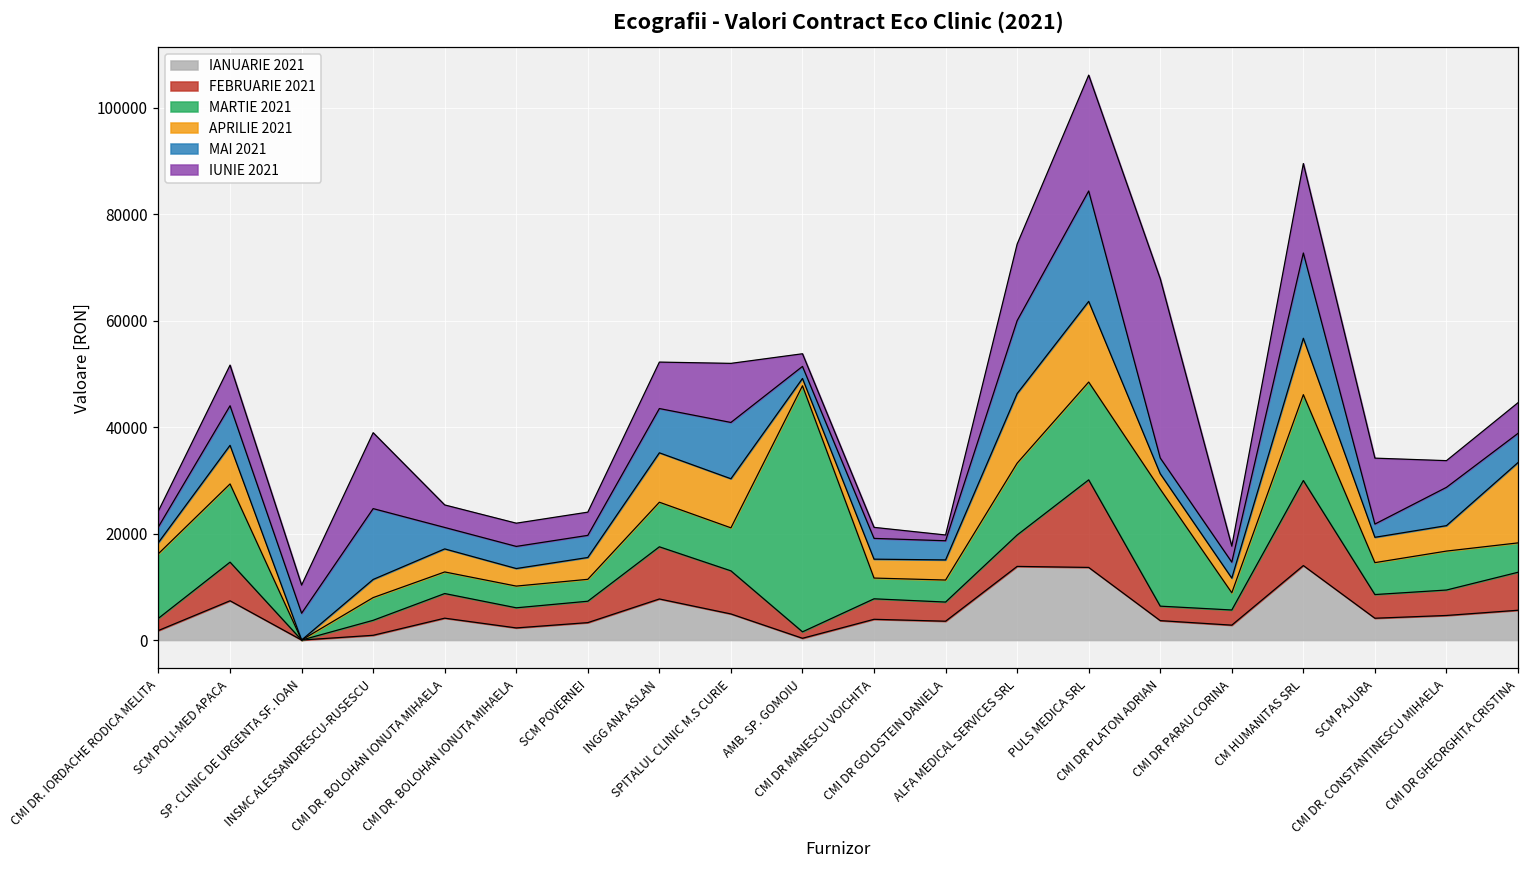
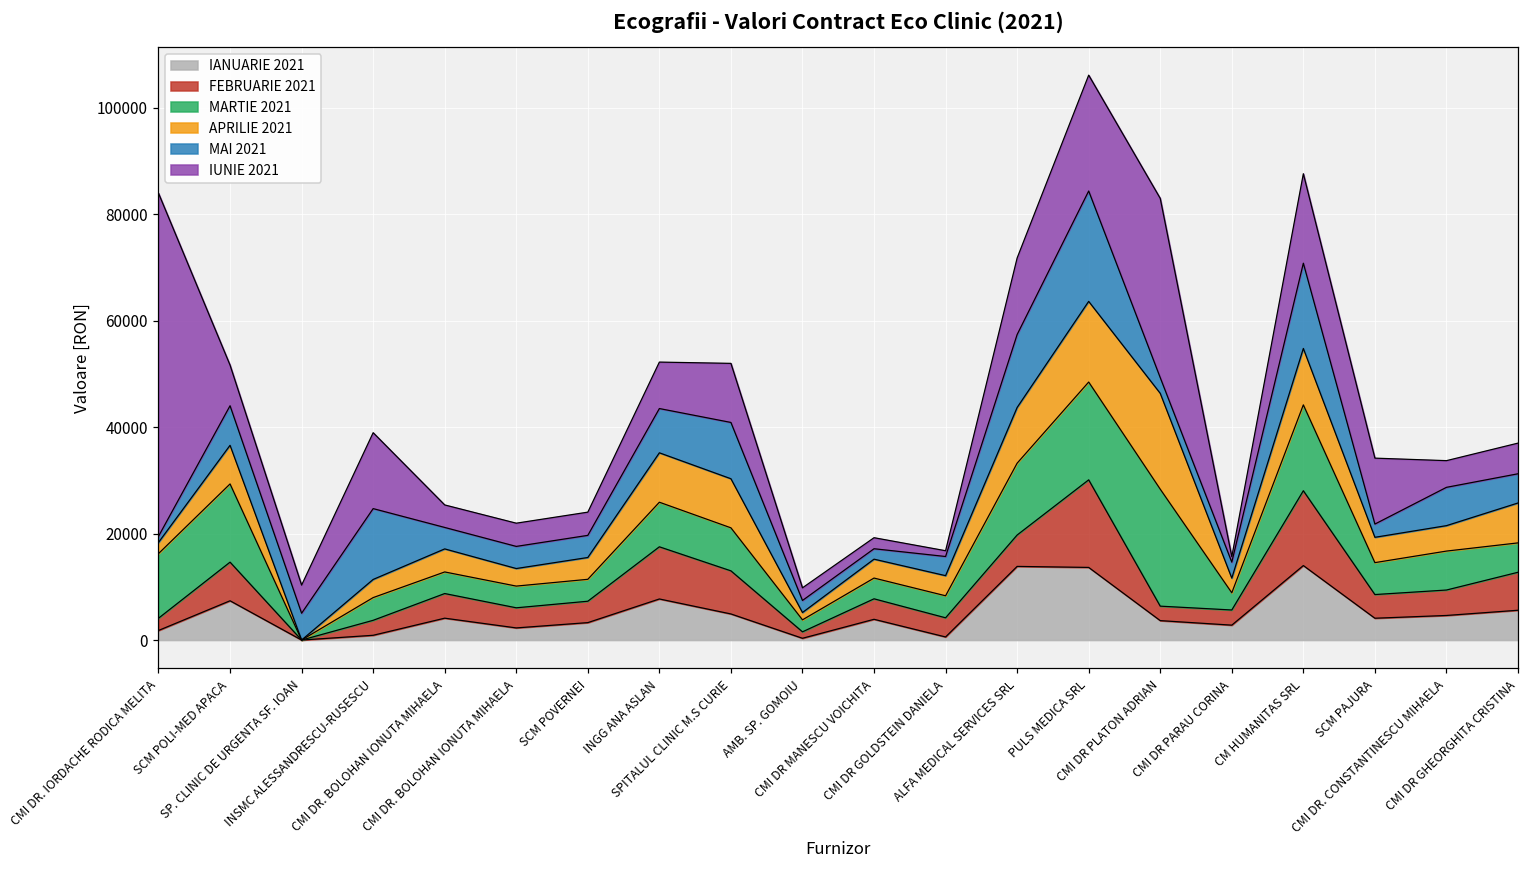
  {
    "IANUARIE 2021": {
      "CMI DR. IORDACHE RODICA MELITA": 2000,
      "SCM POLI-MED APACA": 7000,
      "INSMC ALESSANDRESCU-RUSESCU": 1000,
      "SCM POVERNEI": 3000,
      "INGG ANA ASLAN": 8000,
      "SPITALUL CLINIC M.S CURIE": 5000,
      "AMB. SP. GOMOIU": 0,
      "CMI DR MANESCU VOICHITA": 4000,
-     "CMI DR GOLDSTEIN DANIELA": 4000,
+     "CMI DR GOLDSTEIN DANIELA": 1000,
      "ALFA MEDICAL SERVICES SRL": 14000,
      "PULS MEDICA SRL": 14000,
      "CMI DR PLATON ADRIAN": 4000,
      "CMI DR PARAU CORINA": 3000,
      "CM HUMANITAS SRL": 14000,
      "SCM PAJURA": 4000,
      "CMI DR. CONSTANTINESCU MIHAELA": 5000,
      "CMI DR GHEORGHITA CRISTINA": 6000
    },
    "FEBRUARIE 2021": {
      "CMI DR. IORDACHE RODICA MELITA": 2000,
      "SCM POLI-MED APACA": 7000,
      "INSMC ALESSANDRESCU-RUSESCU": 3000,
      "SCM POVERNEI": 4000,
      "INGG ANA ASLAN": 10000,
      "SPITALUL CLINIC M.S CURIE": 8000,
      "AMB. SP. GOMOIU": 1000,
      "CMI DR MANESCU VOICHITA": 4000,
      "CMI DR GOLDSTEIN DANIELA": 4000,
      "ALFA MEDICAL SERVICES SRL": 6000,
      "PULS MEDICA SRL": 16000,
      "CMI DR PLATON ADRIAN": 3000,
      "CMI DR PARAU CORINA": 3000,
-     "CM HUMANITAS SRL": 16000,
+     "CM HUMANITAS SRL": 14000,
      "SCM PAJURA": 4000,
      "CMI DR. CONSTANTINESCU MIHAELA": 5000,
      "CMI DR GHEORGHITA CRISTINA": 7000
    },
    "MARTIE 2021": {
      "CMI DR. IORDACHE RODICA MELITA": 12000,
      "SCM POLI-MED APACA": 15000,
      "INSMC ALESSANDRESCU-RUSESCU": 4000,
      "SCM POVERNEI": 4000,
      "INGG ANA ASLAN": 8000,
      "SPITALUL CLINIC M.S CURIE": 8000,
-     "AMB. SP. GOMOIU": 46000,
+     "AMB. SP. GOMOIU": 2000,
      "CMI DR MANESCU VOICHITA": 4000,
      "CMI DR GOLDSTEIN DANIELA": 4000,
      "ALFA MEDICAL SERVICES SRL": 14000,
      "PULS MEDICA SRL": 18000,
      "CMI DR PLATON ADRIAN": 22000,
      "CMI DR PARAU CORINA": 3000,
      "CM HUMANITAS SRL": 16000,
      "SCM PAJURA": 6000,
      "CMI DR. CONSTANTINESCU MIHAELA": 7000,
      "CMI DR GHEORGHITA CRISTINA": 6000
    },
    "APRILIE 2021": {
      "CMI DR. IORDACHE RODICA MELITA": 2000,
      "SCM POLI-MED APACA": 7000,
      "INSMC ALESSANDRESCU-RUSESCU": 3000,
      "SCM POVERNEI": 4000,
      "INGG ANA ASLAN": 9000,
      "SPITALUL CLINIC M.S CURIE": 9000,
      "AMB. SP. GOMOIU": 1000,
      "CMI DR MANESCU VOICHITA": 4000,
      "CMI DR GOLDSTEIN DANIELA": 4000,
-     "ALFA MEDICAL SERVICES SRL": 13000,
+     "ALFA MEDICAL SERVICES SRL": 10000,
      "PULS MEDICA SRL": 15000,
-     "CMI DR PLATON ADRIAN": 3000,
+     "CMI DR PLATON ADRIAN": 18000,
      "CMI DR PARAU CORINA": 3000,
      "CM HUMANITAS SRL": 11000,
      "SCM PAJURA": 5000,
      "CMI DR. CONSTANTINESCU MIHAELA": 5000,
-     "CMI DR GHEORGHITA CRISTINA": 15000
+     "CMI DR GHEORGHITA CRISTINA": 8000
    },
    "MAI 2021": {
-     "CMI DR. IORDACHE RODICA MELITA": 3000,
+     "CMI DR. IORDACHE RODICA MELITA": 1000,
      "SCM POLI-MED APACA": 7000,
      "SP. CLINIC DE URGENTA SF. IOAN": 5000,
      "INSMC ALESSANDRESCU-RUSESCU": 13000,
      "SCM POVERNEI": 4000,
      "INGG ANA ASLAN": 8000,
      "SPITALUL CLINIC M.S CURIE": 11000,
      "AMB. SP. GOMOIU": 2000,
-     "CMI DR MANESCU VOICHITA": 4000,
+     "CMI DR MANESCU VOICHITA": 2000,
      "CMI DR GOLDSTEIN DANIELA": 4000,
      "ALFA MEDICAL SERVICES SRL": 14000,
      "PULS MEDICA SRL": 21000,
      "CMI DR PLATON ADRIAN": 3000,
      "CMI DR PARAU CORINA": 3000,
      "CM HUMANITAS SRL": 16000,
      "SCM PAJURA": 2000,
      "CMI DR. CONSTANTINESCU MIHAELA": 7000,
      "CMI DR GHEORGHITA CRISTINA": 5000
    },
    "IUNIE 2021": {
-     "CMI DR. IORDACHE RODICA MELITA": 3000,
+     "CMI DR. IORDACHE RODICA MELITA": 64000,
      "SCM POLI-MED APACA": 8000,
      "SP. CLINIC DE URGENTA SF. IOAN": 5000,
      "INSMC ALESSANDRESCU-RUSESCU": 14000,
      "SCM POVERNEI": 4000,
      "INGG ANA ASLAN": 9000,
      "SPITALUL CLINIC M.S CURIE": 11000,
      "AMB. SP. GOMOIU": 2000,
      "CMI DR MANESCU VOICHITA": 2000,
      "CMI DR GOLDSTEIN DANIELA": 1000,
      "ALFA MEDICAL SERVICES SRL": 14000,
      "PULS MEDICA SRL": 22000,
      "CMI DR PLATON ADRIAN": 34000,
-     "CMI DR PARAU CORINA": 3000,
+     "CMI DR PARAU CORINA": 1000,
      "CM HUMANITAS SRL": 17000,
      "SCM PAJURA": 12000,
      "CMI DR. CONSTANTINESCU MIHAELA": 5000,
      "CMI DR GHEORGHITA CRISTINA": 6000
    }
  }
